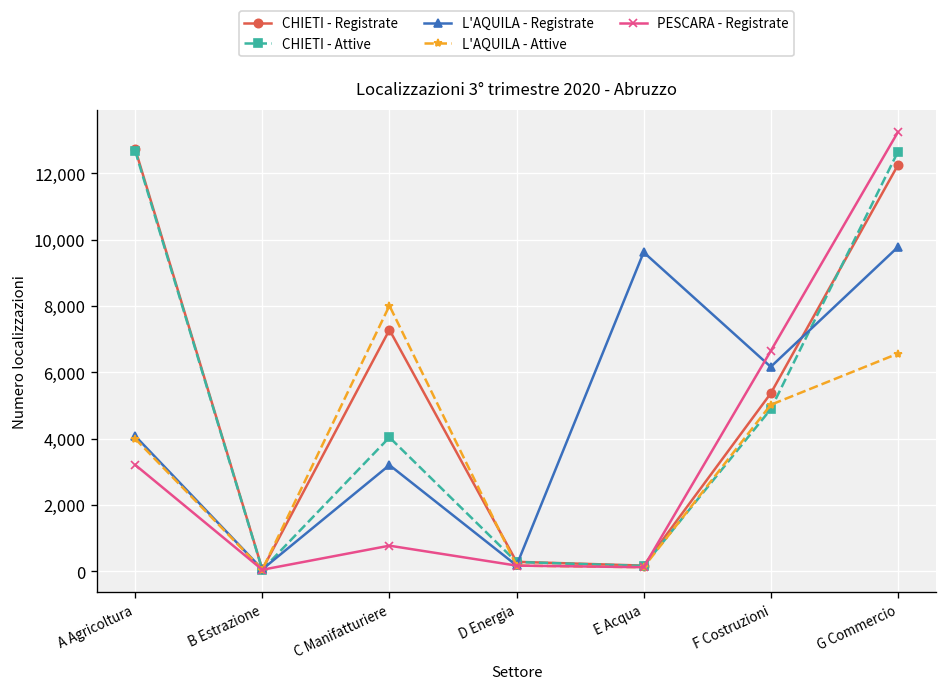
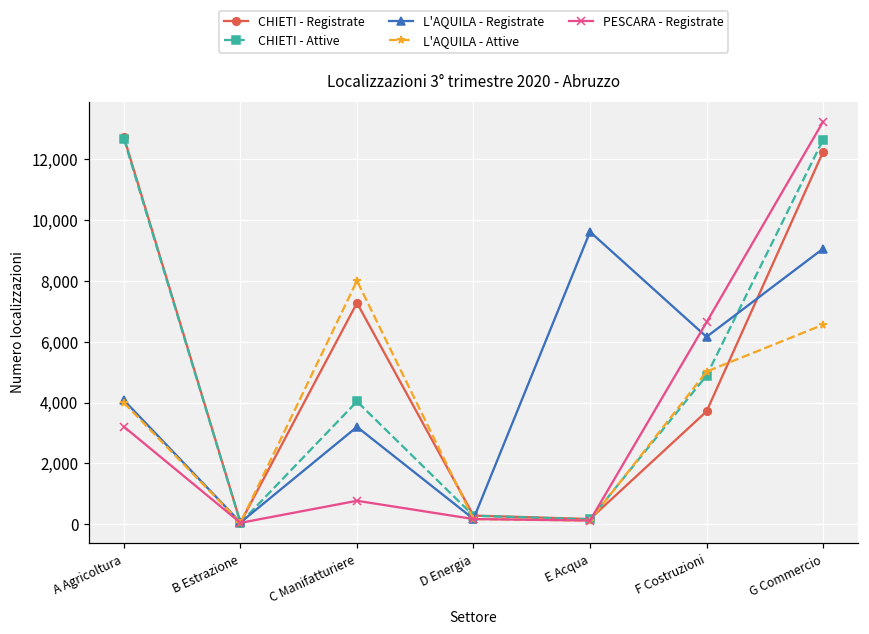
  {
    "CHIETI - Registrate": {
      "C Manifatturiere": "7,300",
-     "F Costruzioni": "5,400",
+     "F Costruzioni": "3,700",
      "G Commercio": "12,200"
    },
    "CHIETI - Attive": {
      "C Manifatturiere": "4,000",
      "F Costruzioni": "4,900",
      "G Commercio": "12,600"
    },
    "L'AQUILA - Registrate": {
      "C Manifatturiere": "3,200",
      "E Acqua": "9,600",
      "F Costruzioni": "6,200",
-     "G Commercio": "9,800"
+     "G Commercio": "9,100"
    },
    "L'AQUILA - Attive": {
      "C Manifatturiere": "8,000",
      "F Costruzioni": "5,000",
      "G Commercio": "6,600"
    },
    "PESCARA - Registrate": {
      "A Agricoltura": "3,200",
      "C Manifatturiere": "800",
      "F Costruzioni": "6,600",
      "G Commercio": "13,200"
    }
  }
